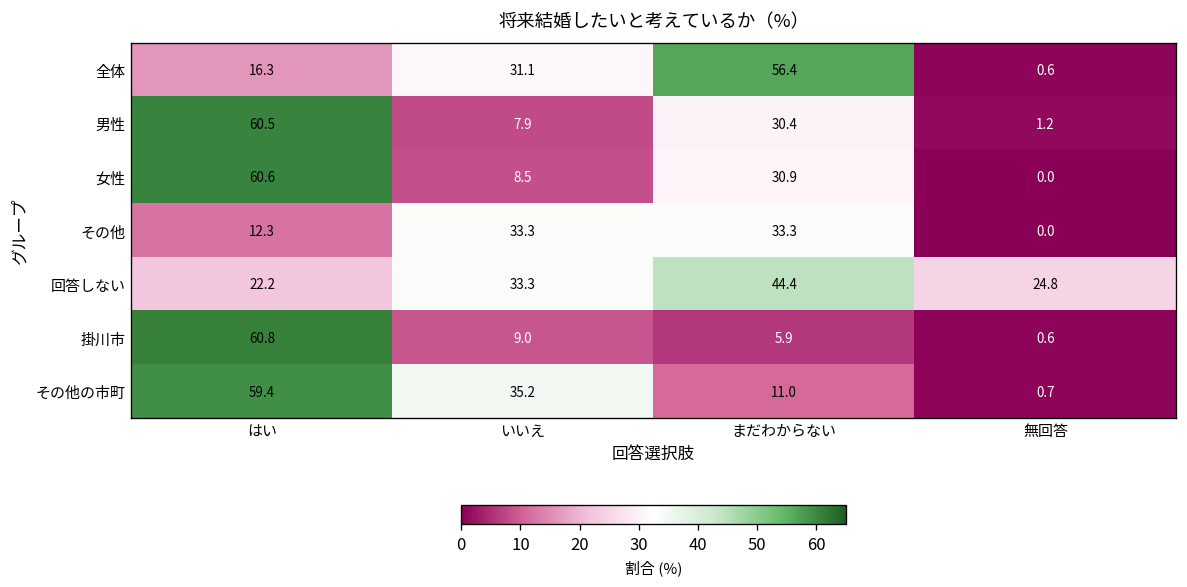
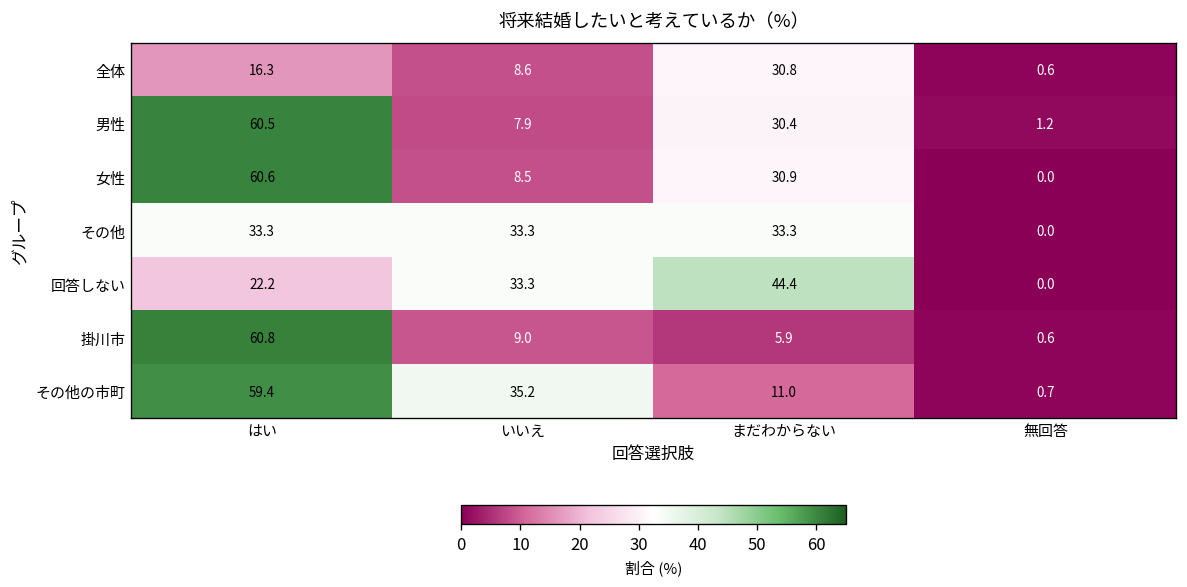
  {
    "全体": {
      "はい": 16.3,
-     "いいえ": 31.1,
-     "まだわからない": 56.4,
+     "いいえ": 8.6,
+     "まだわからない": 30.8,
      "無回答": 0.6
    },
    "男性": {
      "はい": 60.5,
      "いいえ": 7.9,
      "まだわからない": 30.4,
      "無回答": 1.2
    },
    "女性": {
      "はい": 60.6,
      "いいえ": 8.5,
      "まだわからない": 30.9,
      "無回答": 0.0
    },
    "その他": {
-     "はい": 12.3,
+     "はい": 33.3,
      "いいえ": 33.3,
      "まだわからない": 33.3,
      "無回答": 0.0
    },
    "回答しない": {
      "はい": 22.2,
      "いいえ": 33.3,
      "まだわからない": 44.4,
-     "無回答": 24.8
+     "無回答": 0.0
    },
    "掛川市": {
      "はい": 60.8,
      "いいえ": 9.0,
      "まだわからない": 5.9,
      "無回答": 0.6
    },
    "その他の市町": {
      "はい": 59.4,
      "いいえ": 35.2,
      "まだわからない": 11.0,
      "無回答": 0.7
    }
  }
